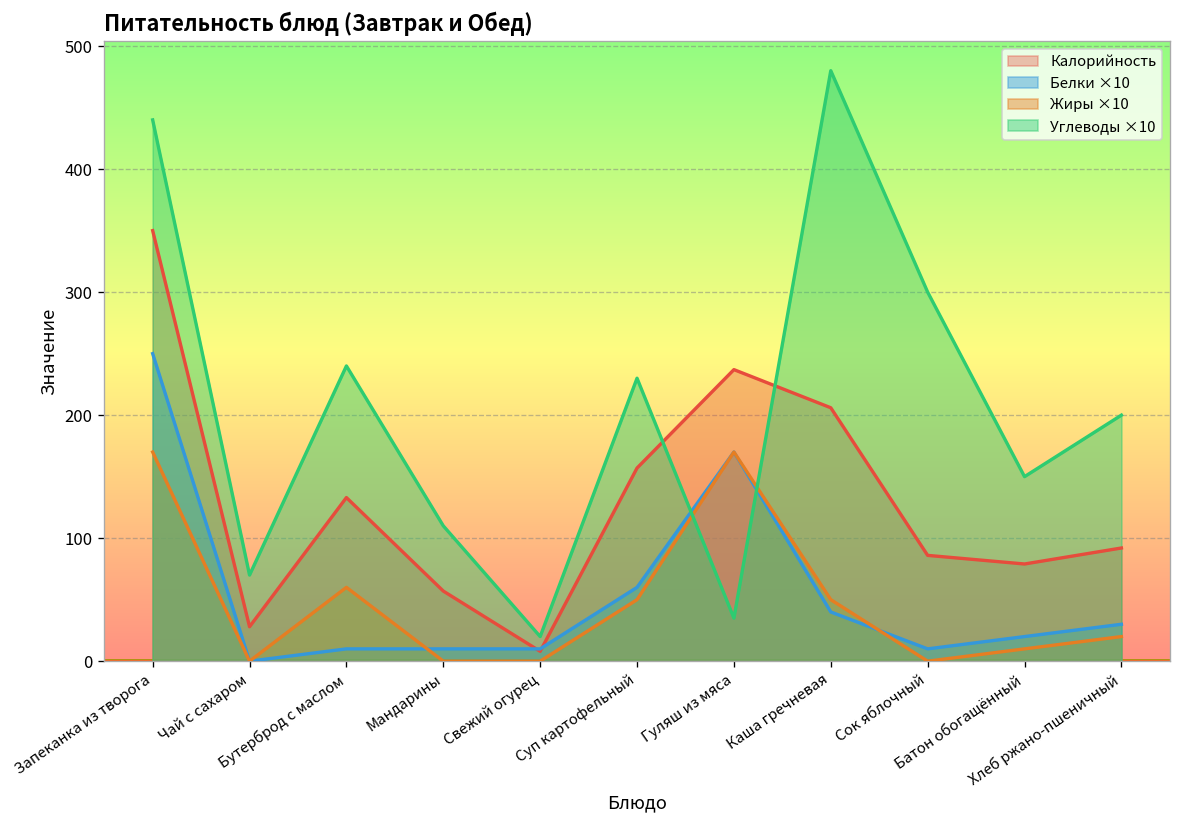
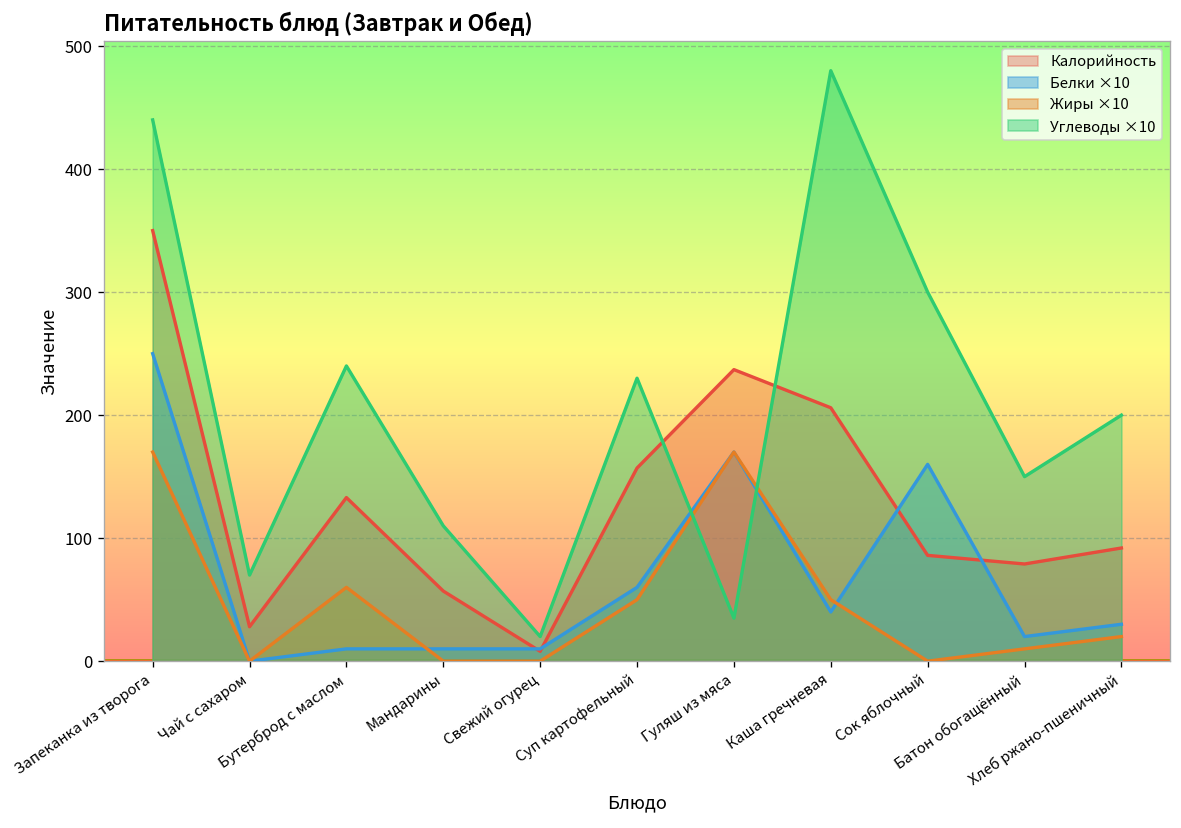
  {
    "Белки ×10": {
      "Запеканка из творога": 250,
      "Бутерброд с маслом": 10,
      "Мандарины": 10,
      "Суп картофельный": 60,
      "Каша гречневая": 40,
-     "Сок яблочный": 10,
+     "Сок яблочный": 160,
      "Батон обогащённый": 20,
      "Хлеб ржано-пшеничный": 30
    },
    "Углеводы ×10": {
      "Запеканка из творога": 440,
      "Чай с сахаром": 70,
      "Бутерброд с маслом": 240,
      "Мандарины": 110,
      "Свежий огурец": 20,
      "Суп картофельный": 230,
      "Гуляш из мяса": 35,
      "Каша гречневая": 480,
      "Сок яблочный": 300,
      "Батон обогащённый": 150,
      "Хлеб ржано-пшеничный": 200
    }
  }
